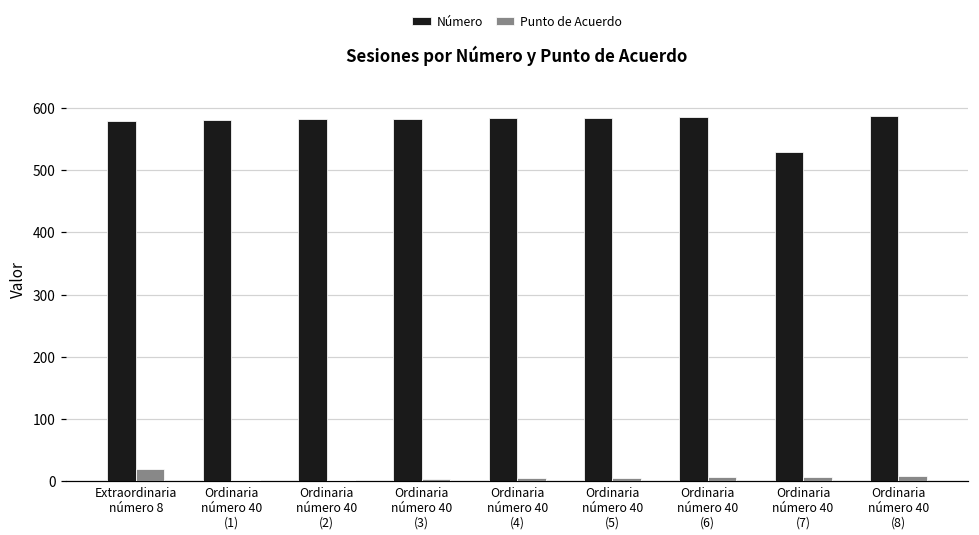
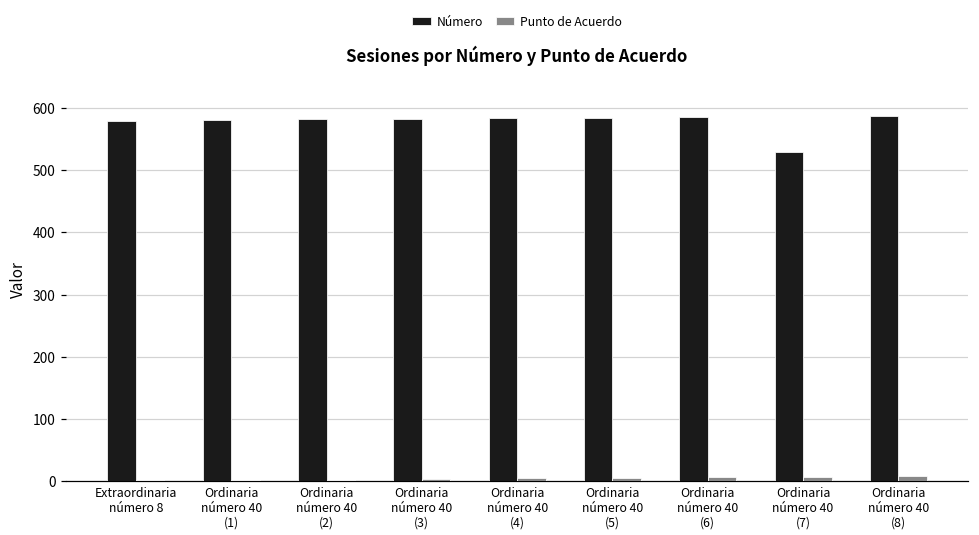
  {
    "Número": {
      "Extraordinaria número 8": 580,
      "Ordinaria número 40 (1)": 580,
      "Ordinaria número 40 (2)": 580,
      "Ordinaria número 40 (3)": 580,
      "Ordinaria número 40 (4)": 580,
      "Ordinaria número 40 (5)": 590,
      "Ordinaria número 40 (6)": 590,
      "Ordinaria número 40 (7)": 530,
      "Ordinaria número 40 (8)": 590
    },
    "Punto de Acuerdo": {
-     "Extraordinaria número 8": 20,
+     "Extraordinaria número 8": 0,
      "Ordinaria número 40 (5)": 10,
      "Ordinaria número 40 (6)": 10,
      "Ordinaria número 40 (7)": 10,
      "Ordinaria número 40 (8)": 10
    }
  }
